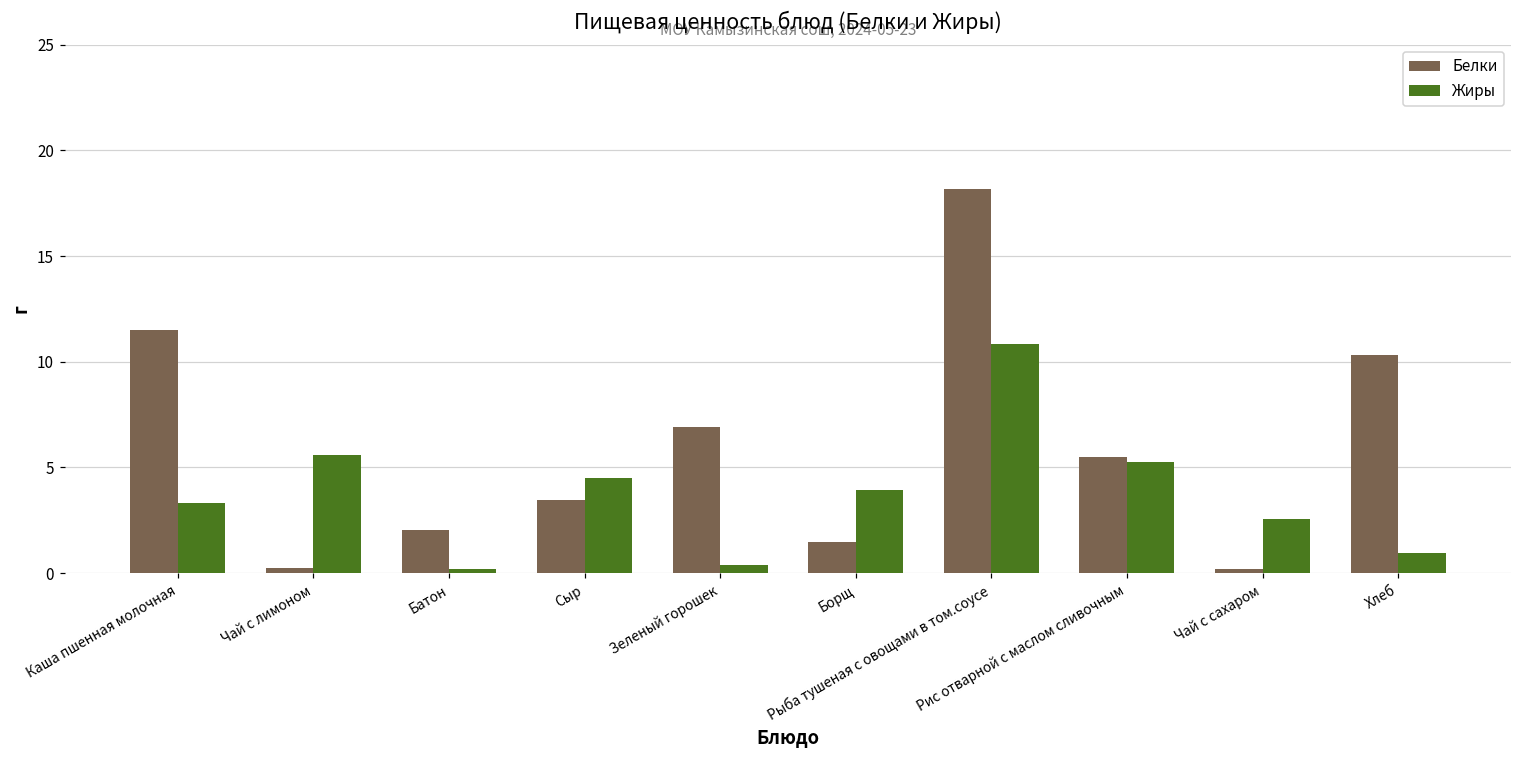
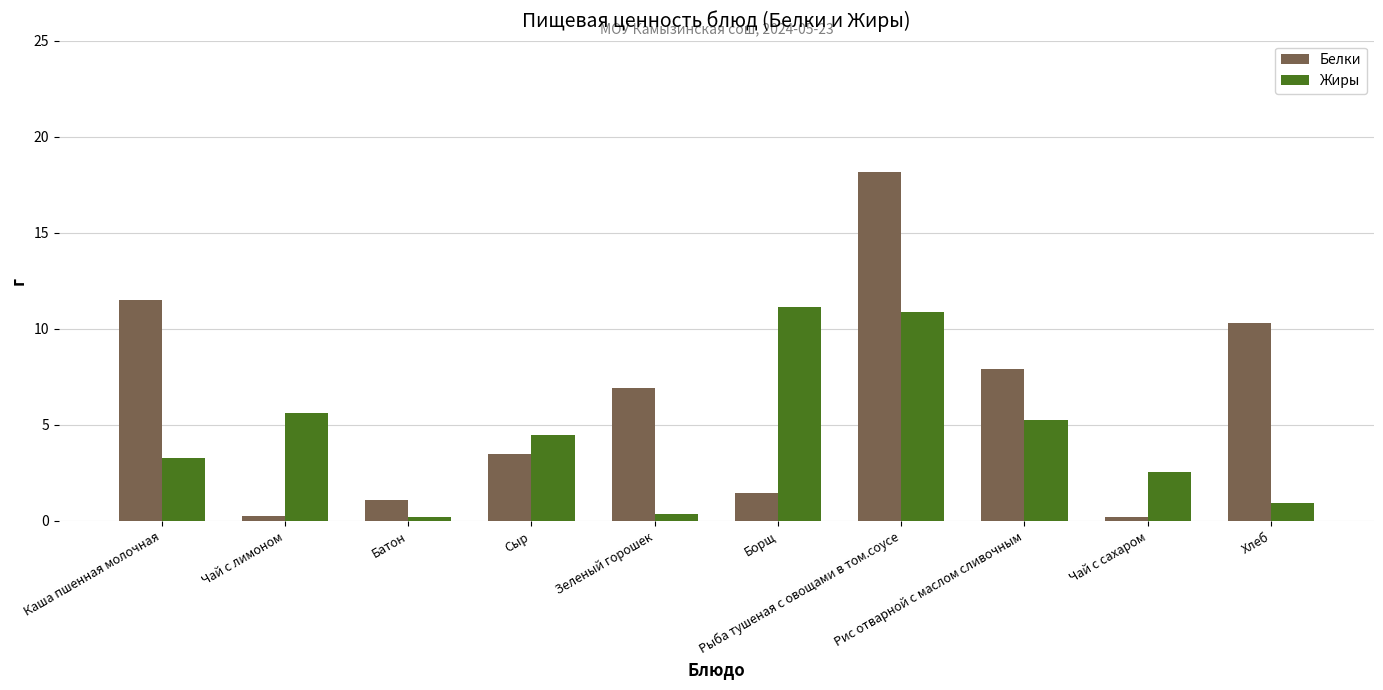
  {
    "Белки": {
      "Каша пшенная молочная": 11.5,
      "Чай с лимоном": 0.3,
-     "Батон": 2.0,
+     "Батон": 1.1,
      "Сыр": 3.5,
      "Зеленый горошек": 6.9,
      "Борщ": 1.5,
      "Рыба тушеная с овощами в том.соусе": 18.2,
-     "Рис отварной с маслом сливочным": 5.5,
+     "Рис отварной с маслом сливочным": 7.9,
      "Чай с сахаром": 0.2,
      "Хлеб": 10.3
    },
    "Жиры": {
      "Каша пшенная молочная": 3.3,
      "Чай с лимоном": 5.6,
      "Батон": 0.2,
      "Сыр": 4.5,
      "Зеленый горошек": 0.4,
-     "Борщ": 3.9,
+     "Борщ": 11.1,
      "Рыба тушеная с овощами в том.соусе": 10.9,
      "Рис отварной с маслом сливочным": 5.3,
      "Чай с сахаром": 2.5,
      "Хлеб": 1.0
    }
  }
